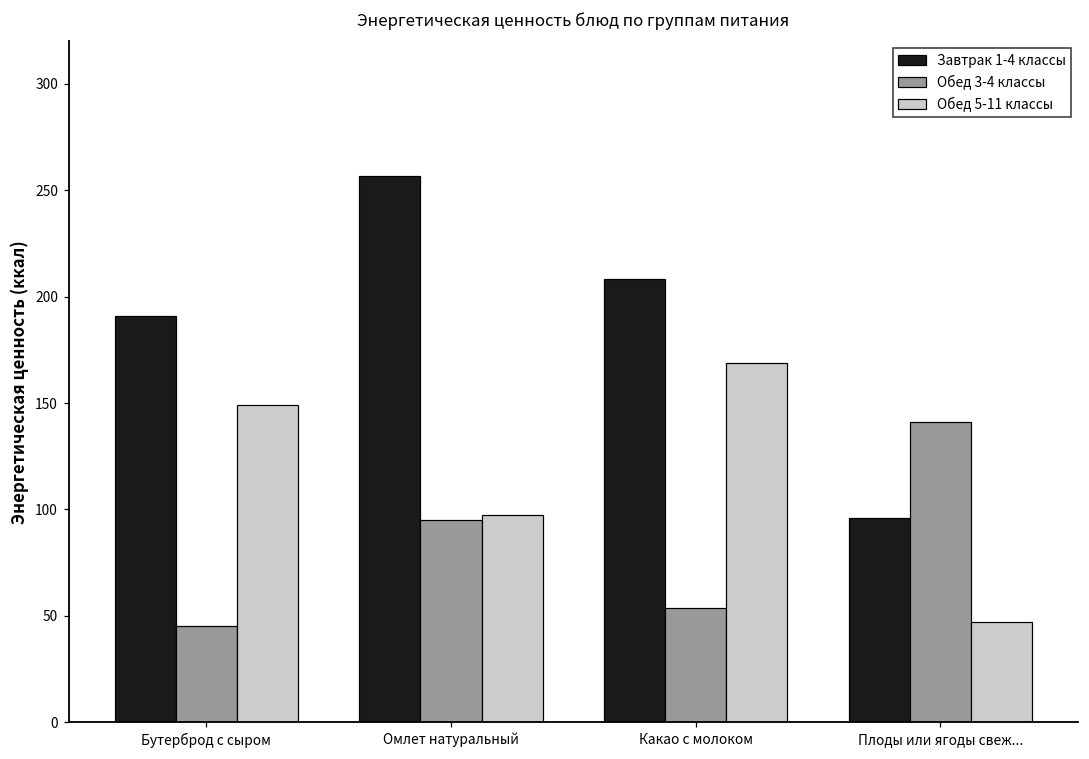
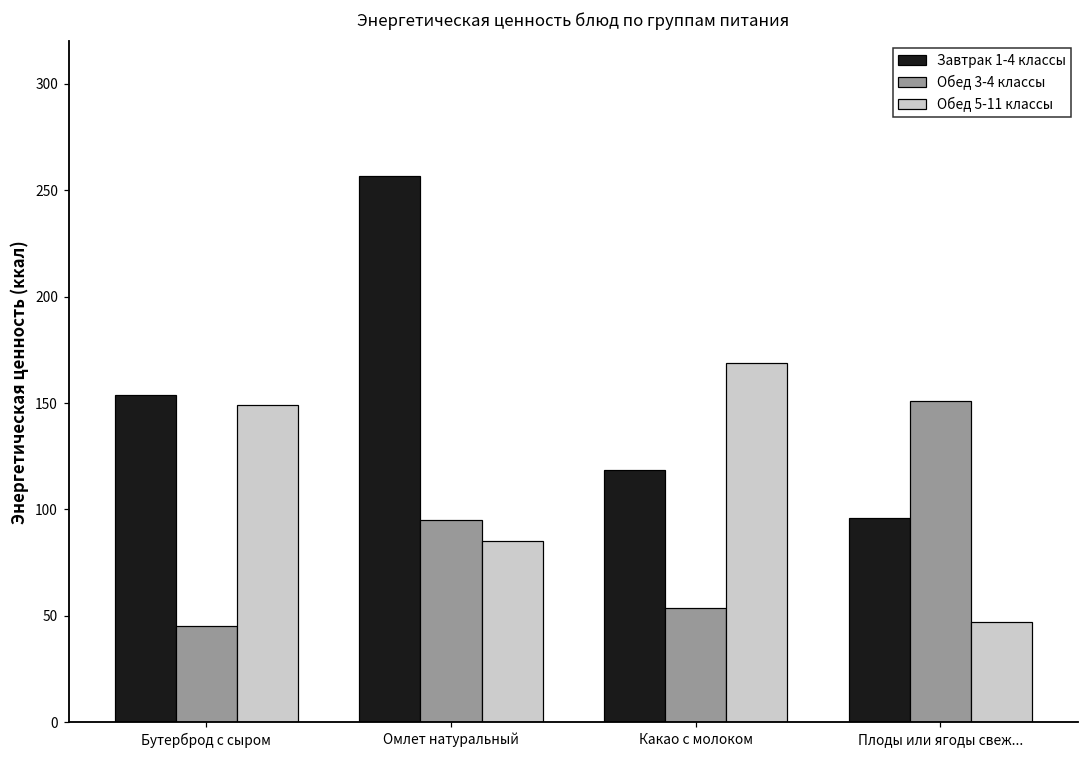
  {
    "Завтрак 1-4 классы": {
-     "Бутерброд с сыром": 191,
+     "Бутерброд с сыром": 154,
      "Омлет натуральный": 257,
-     "Какао с молоком": 208,
+     "Какао с молоком": 119,
      "Плоды или ягоды свеж...": 96
    },
    "Обед 3-4 классы": {
      "Бутерброд с сыром": 45,
      "Омлет натуральный": 95,
      "Какао с молоком": 54,
-     "Плоды или ягоды свеж...": 141
+     "Плоды или ягоды свеж...": 151
    },
    "Обед 5-11 классы": {
      "Бутерброд с сыром": 149,
-     "Омлет натуральный": 98,
+     "Омлет натуральный": 85,
      "Какао с молоком": 169,
      "Плоды или ягоды свеж...": 47
    }
  }
